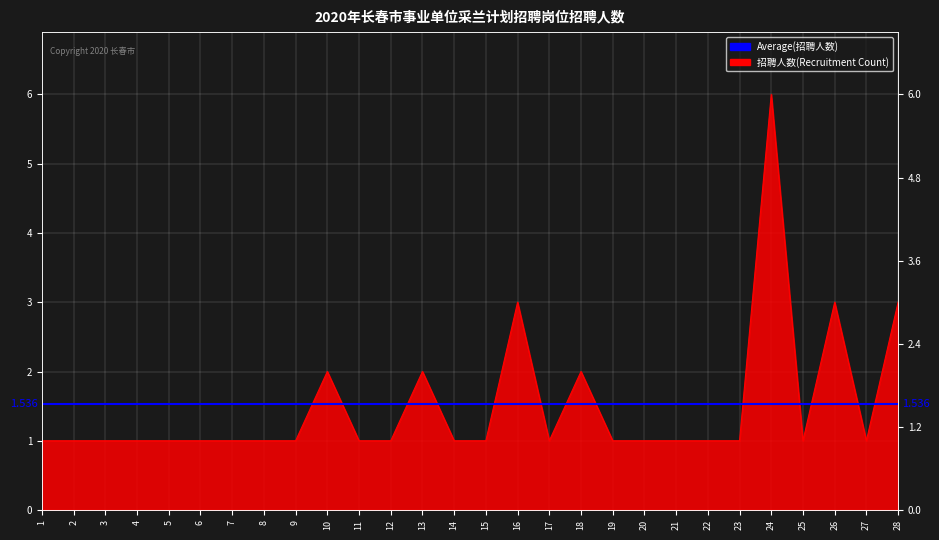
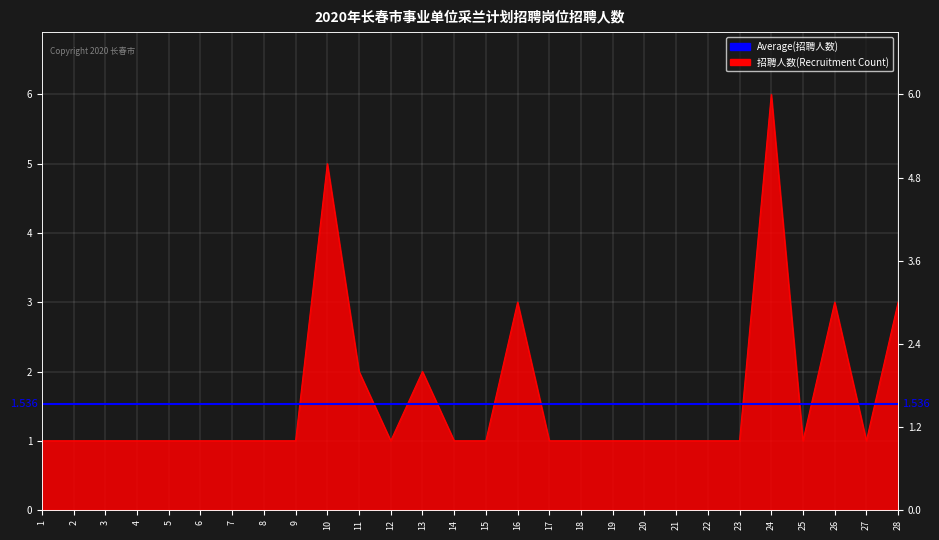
  {
    "招聘人数(Recruitment Count)": {
      "1": 1,
      "2": 1,
      "3": 1,
      "4": 1,
      "5": 1,
      "6": 1,
      "7": 1,
      "8": 1,
      "9": 1,
-     "10": 2,
-     "11": 1,
+     "10": 5,
+     "11": 2,
      "12": 1,
      "13": 2,
      "14": 1,
      "15": 1,
      "16": 3,
      "17": 1,
-     "18": 2,
+     "18": 1,
      "19": 1,
      "20": 1,
      "21": 1,
      "22": 1,
      "23": 1,
      "24": 6,
      "25": 1,
      "26": 3,
      "27": 1,
      "28": 3
    },
    "Average(招聘人数)": {
      "1": 1.536,
      "28": 1.536
    }
  }
